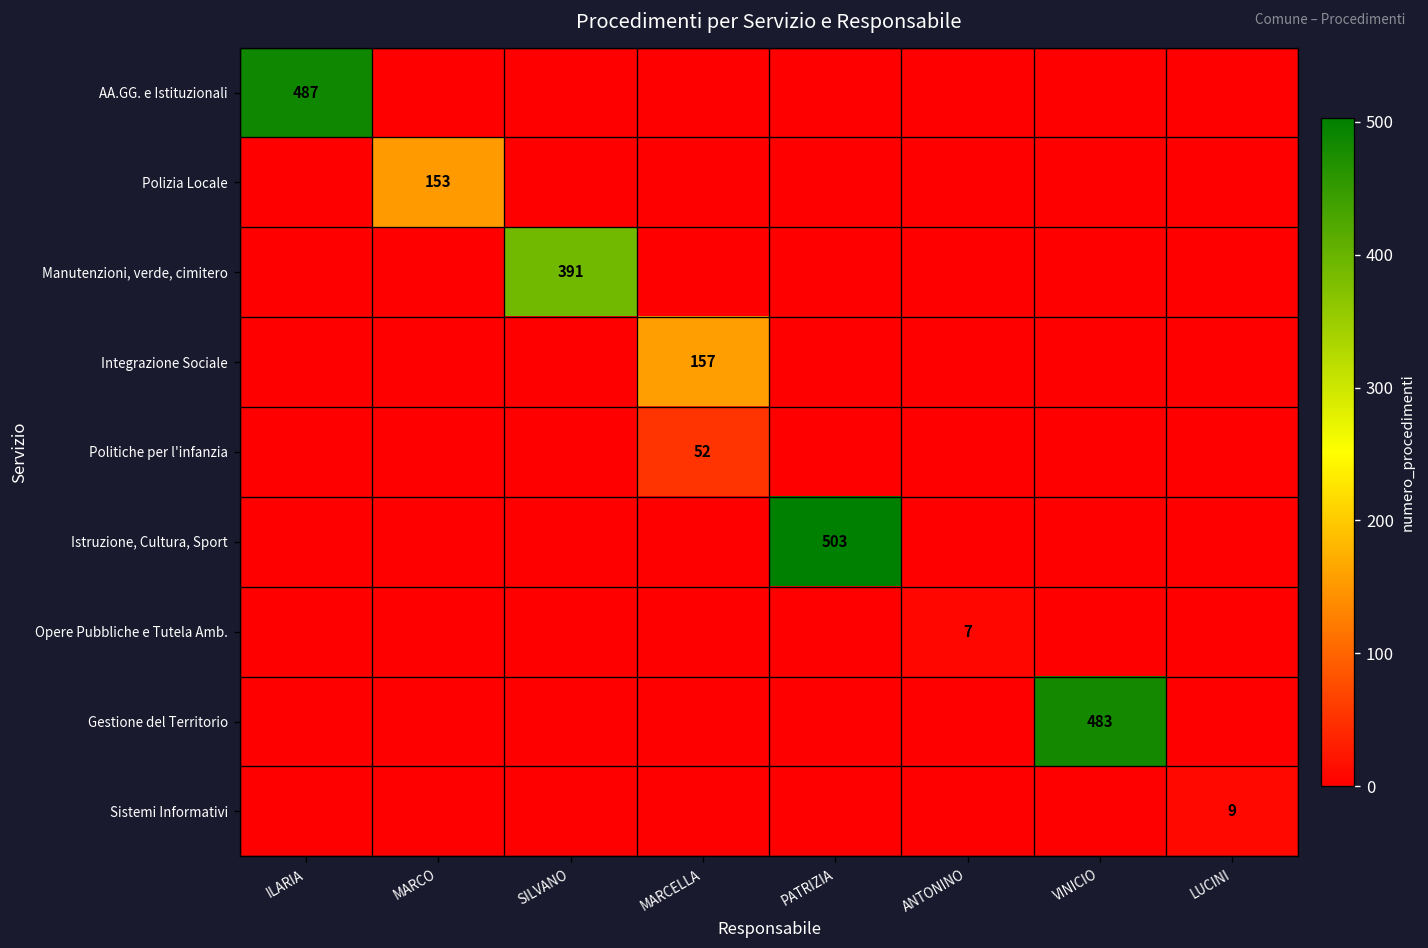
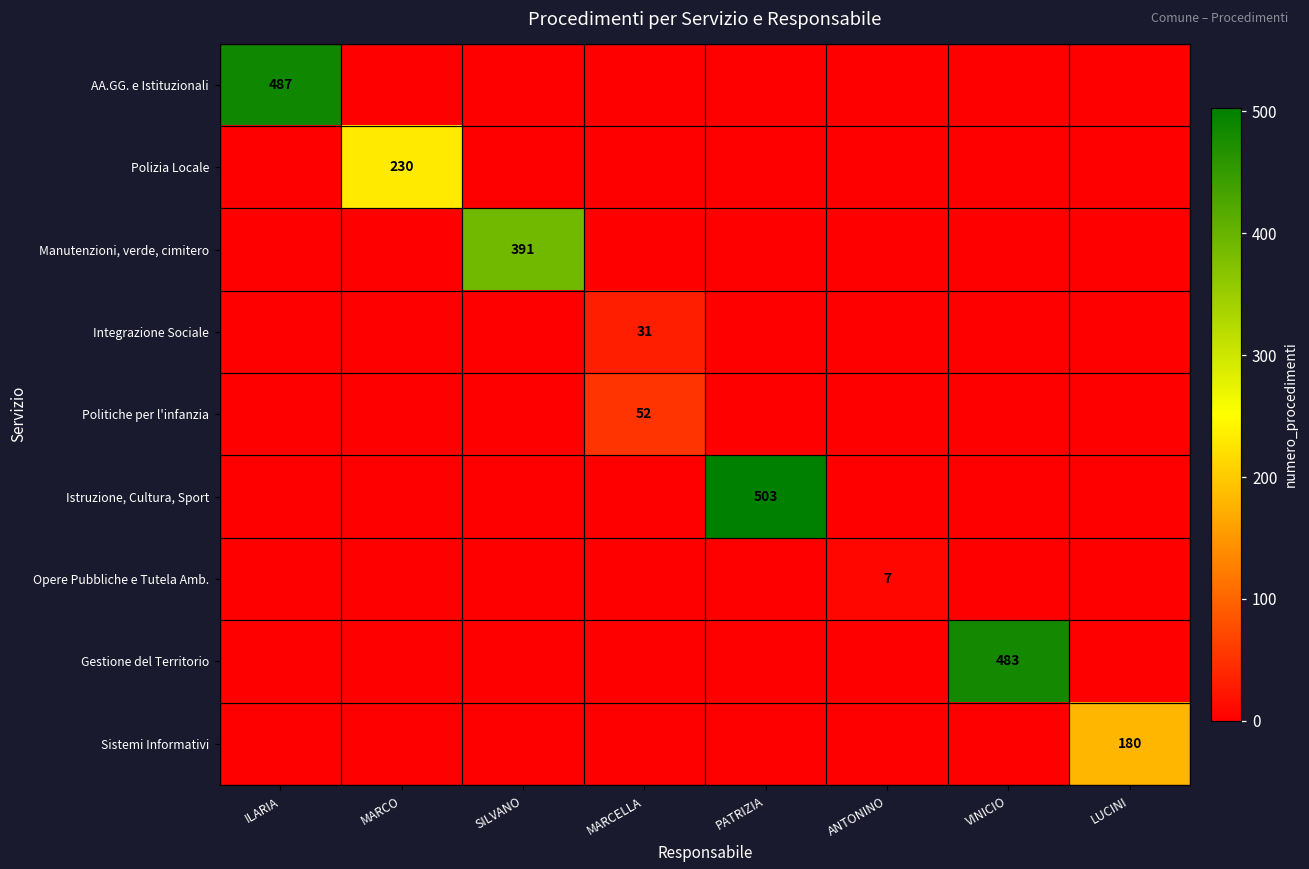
  {
    "AA.GG. e Istituzionali": {
      "ILARIA": 487
    },
    "Polizia Locale": {
-     "MARCO": 153
+     "MARCO": 230
    },
    "Manutenzioni, verde, cimitero": {
      "SILVANO": 391
    },
    "Integrazione Sociale": {
-     "MARCELLA": 157
+     "MARCELLA": 31
    },
    "Politiche per l'infanzia": {
      "MARCELLA": 52
    },
    "Istruzione, Cultura, Sport": {
      "PATRIZIA": 503
    },
    "Opere Pubbliche e Tutela Amb.": {
      "ANTONINO": 7
    },
    "Gestione del Territorio": {
      "VINICIO": 483
    },
    "Sistemi Informativi": {
-     "LUCINI": 9
+     "LUCINI": 180
    }
  }
